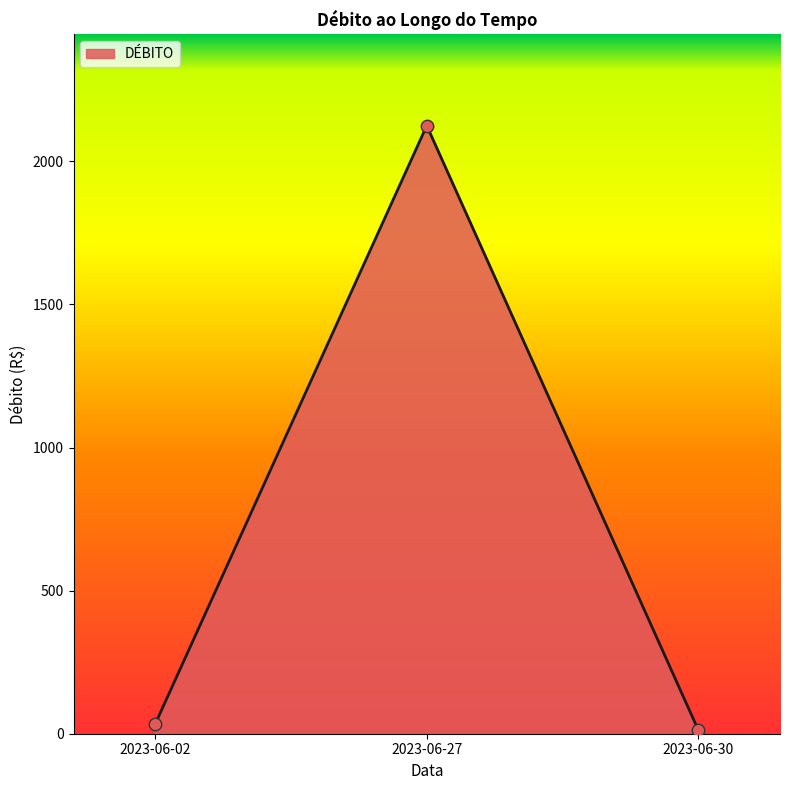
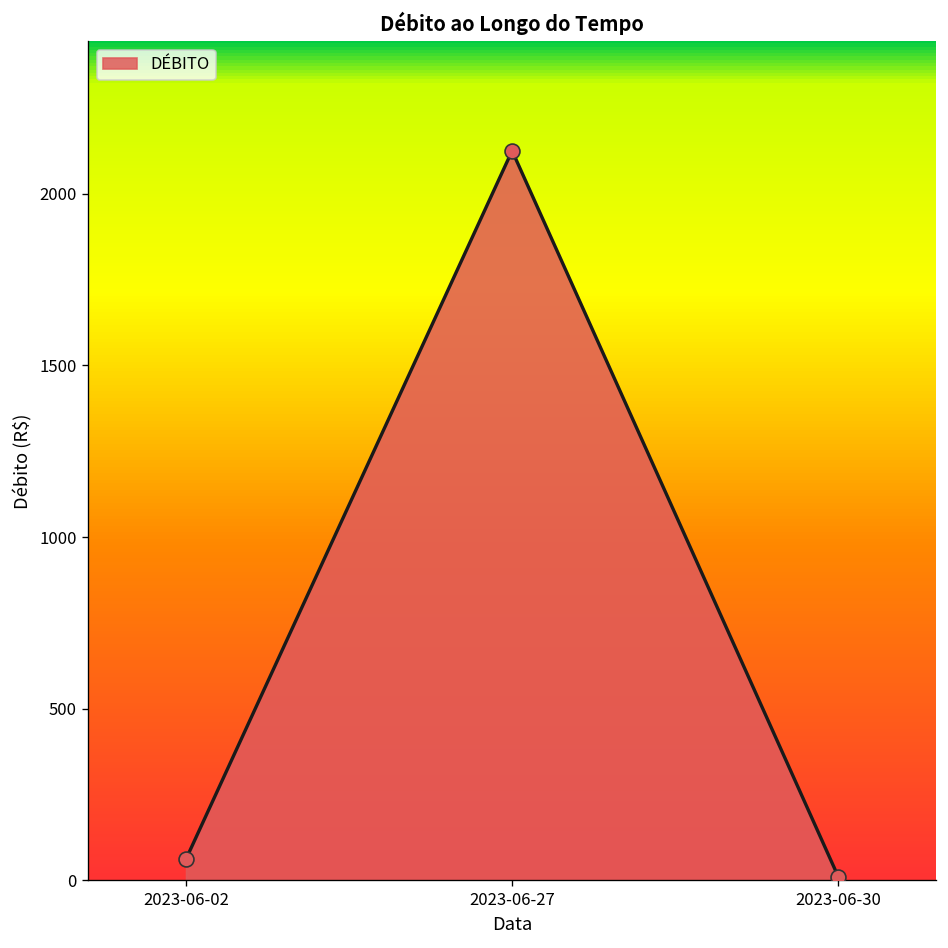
  {
-   "2023-06-02": 30,
+   "2023-06-02": 60,
    "2023-06-27": 2130,
    "2023-06-30": 10
  }
